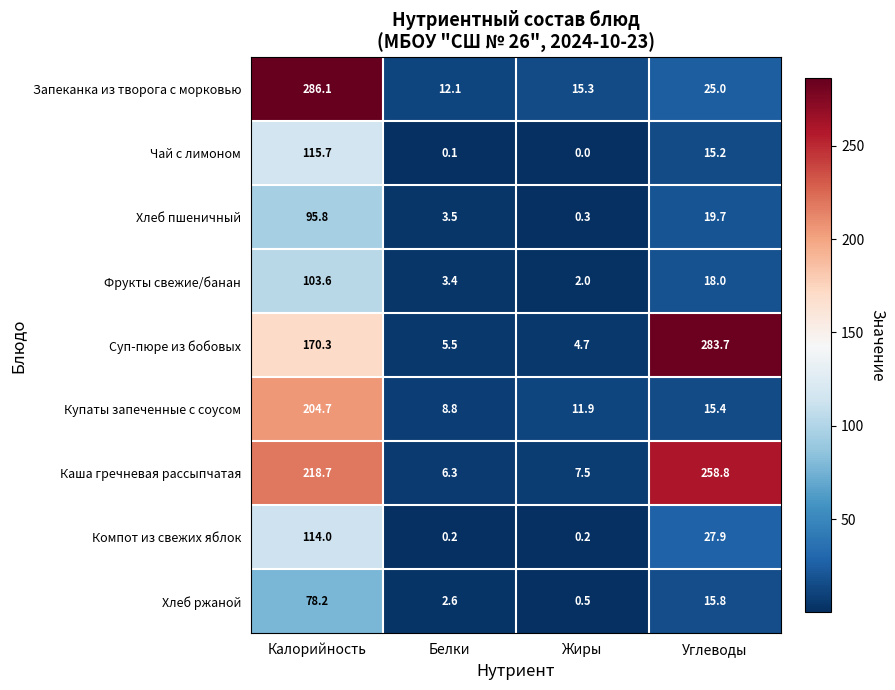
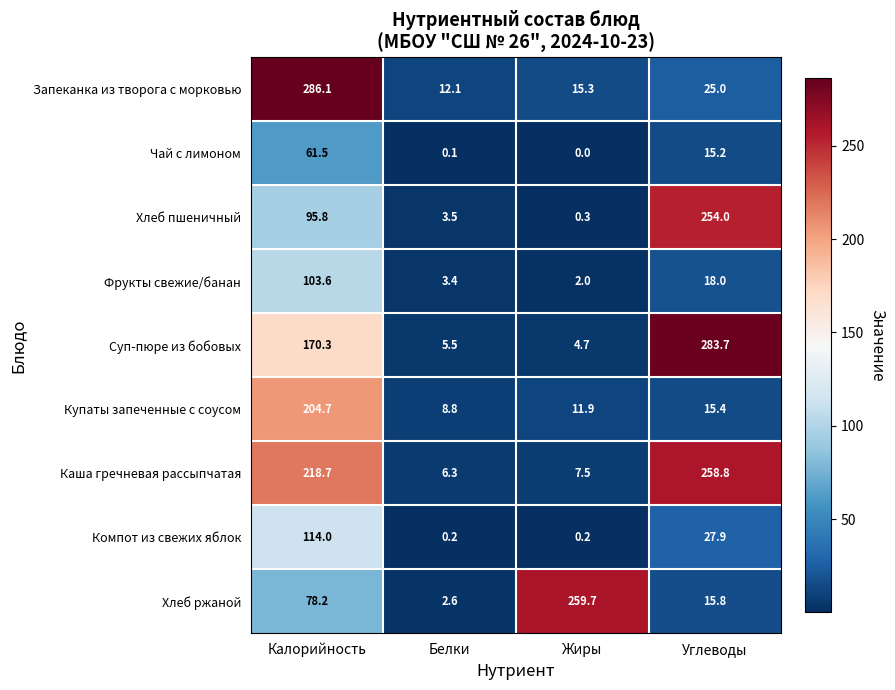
  {
    "Запеканка из творога с морковью": {
      "Калорийность": 286.1,
      "Белки": 12.1,
      "Жиры": 15.3,
      "Углеводы": 25.0
    },
    "Чай с лимоном": {
-     "Калорийность": 115.7,
+     "Калорийность": 61.5,
      "Белки": 0.1,
      "Жиры": 0.0,
      "Углеводы": 15.2
    },
    "Хлеб пшеничный": {
      "Калорийность": 95.8,
      "Белки": 3.5,
      "Жиры": 0.3,
-     "Углеводы": 19.7
+     "Углеводы": 254.0
    },
    "Фрукты свежие/банан": {
      "Калорийность": 103.6,
      "Белки": 3.4,
      "Жиры": 2.0,
      "Углеводы": 18.0
    },
    "Суп-пюре из бобовых": {
      "Калорийность": 170.3,
      "Белки": 5.5,
      "Жиры": 4.7,
      "Углеводы": 283.7
    },
    "Купаты запеченные с соусом": {
      "Калорийность": 204.7,
      "Белки": 8.8,
      "Жиры": 11.9,
      "Углеводы": 15.4
    },
    "Каша гречневая рассыпчатая": {
      "Калорийность": 218.7,
      "Белки": 6.3,
      "Жиры": 7.5,
      "Углеводы": 258.8
    },
    "Компот из свежих яблок": {
      "Калорийность": 114.0,
      "Белки": 0.2,
      "Жиры": 0.2,
      "Углеводы": 27.9
    },
    "Хлеб ржаной": {
      "Калорийность": 78.2,
      "Белки": 2.6,
-     "Жиры": 0.5,
+     "Жиры": 259.7,
      "Углеводы": 15.8
    }
  }
